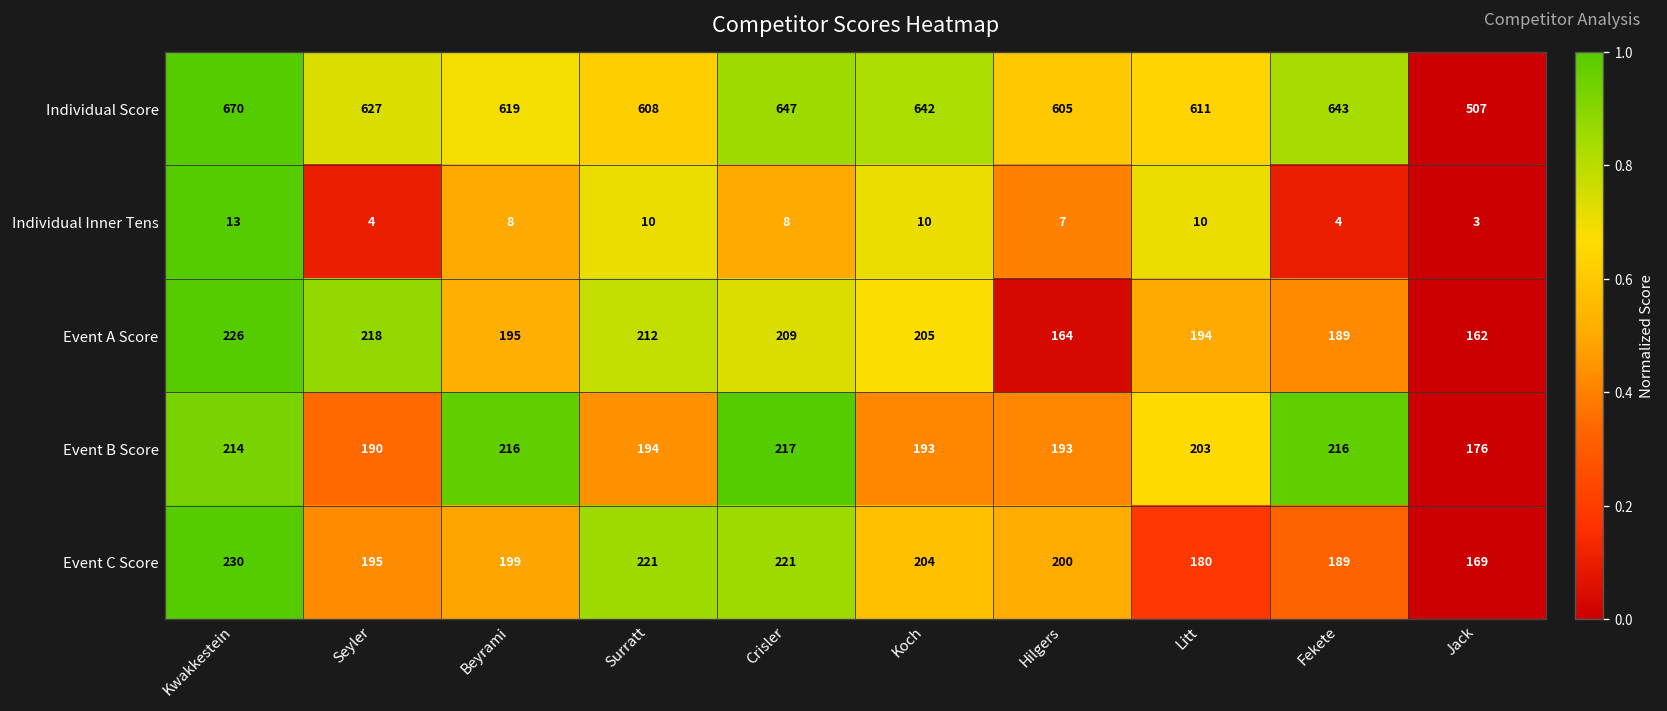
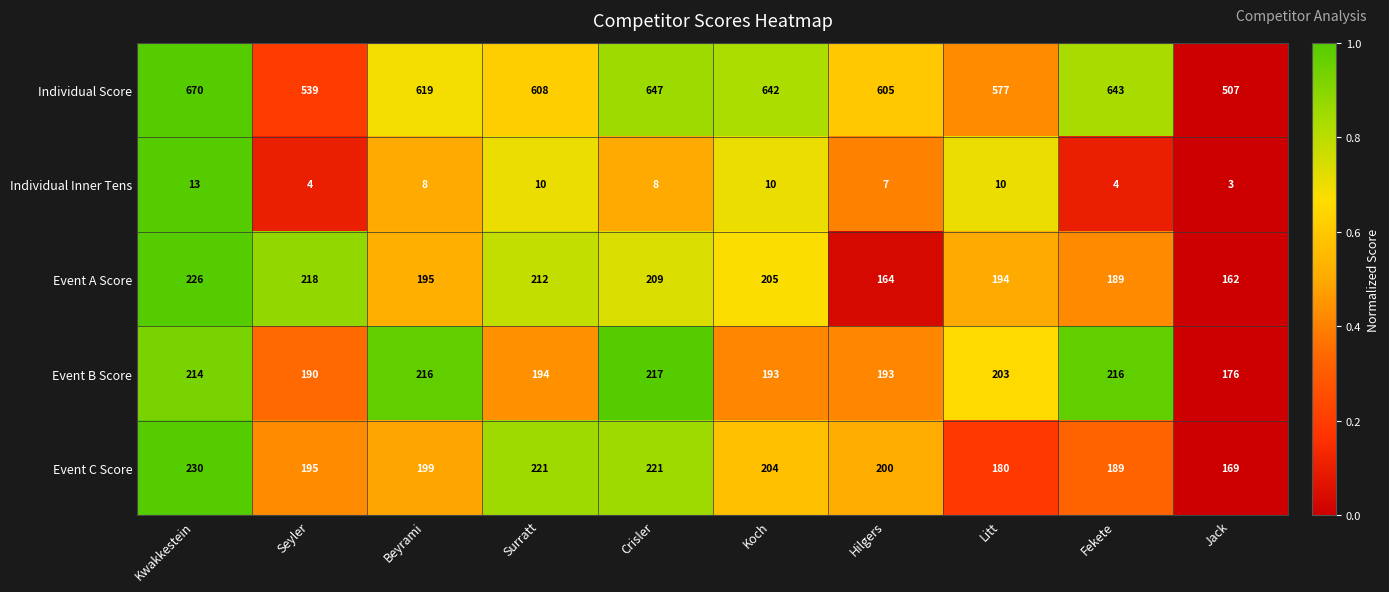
  {
    "Individual Score": {
      "Kwakkestein": 670,
-     "Seyler": 627,
+     "Seyler": 539,
      "Beyrami": 619,
      "Surratt": 608,
      "Crisler": 647,
      "Koch": 642,
      "Hilgers": 605,
-     "Litt": 611,
+     "Litt": 577,
      "Fekete": 643,
      "Jack": 507
    },
    "Individual Inner Tens": {
      "Kwakkestein": 13,
      "Seyler": 4,
      "Beyrami": 8,
      "Surratt": 10,
      "Crisler": 8,
      "Koch": 10,
      "Hilgers": 7,
      "Litt": 10,
      "Fekete": 4,
      "Jack": 3
    },
    "Event A Score": {
      "Kwakkestein": 226,
      "Seyler": 218,
      "Beyrami": 195,
      "Surratt": 212,
      "Crisler": 209,
      "Koch": 205,
      "Hilgers": 164,
      "Litt": 194,
      "Fekete": 189,
      "Jack": 162
    },
    "Event B Score": {
      "Kwakkestein": 214,
      "Seyler": 190,
      "Beyrami": 216,
      "Surratt": 194,
      "Crisler": 217,
      "Koch": 193,
      "Hilgers": 193,
      "Litt": 203,
      "Fekete": 216,
      "Jack": 176
    },
    "Event C Score": {
      "Kwakkestein": 230,
      "Seyler": 195,
      "Beyrami": 199,
      "Surratt": 221,
      "Crisler": 221,
      "Koch": 204,
      "Hilgers": 200,
      "Litt": 180,
      "Fekete": 189,
      "Jack": 169
    }
  }
